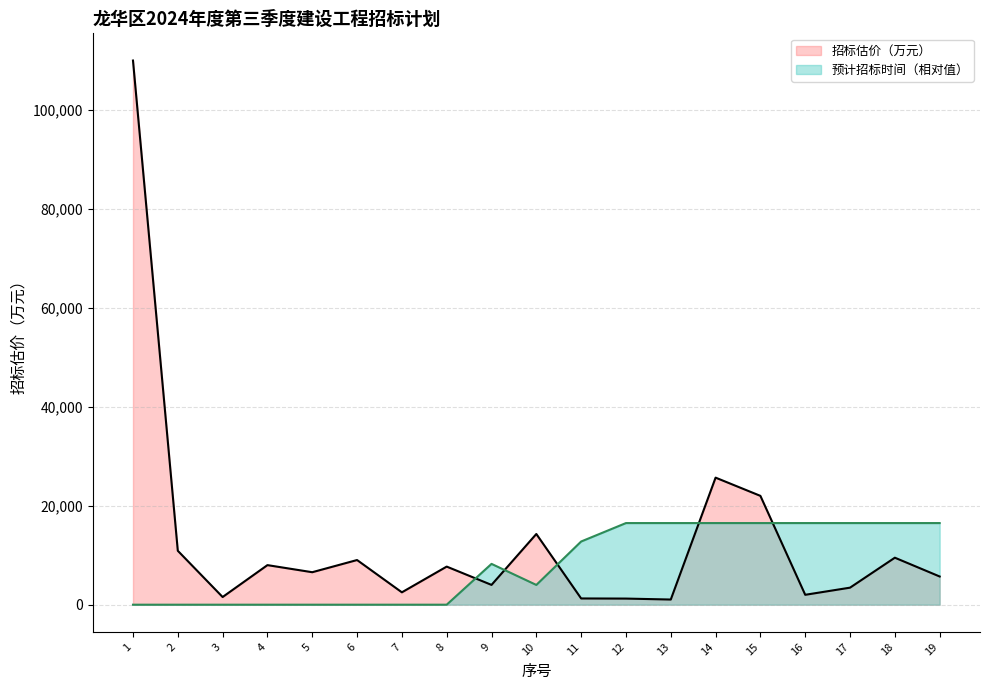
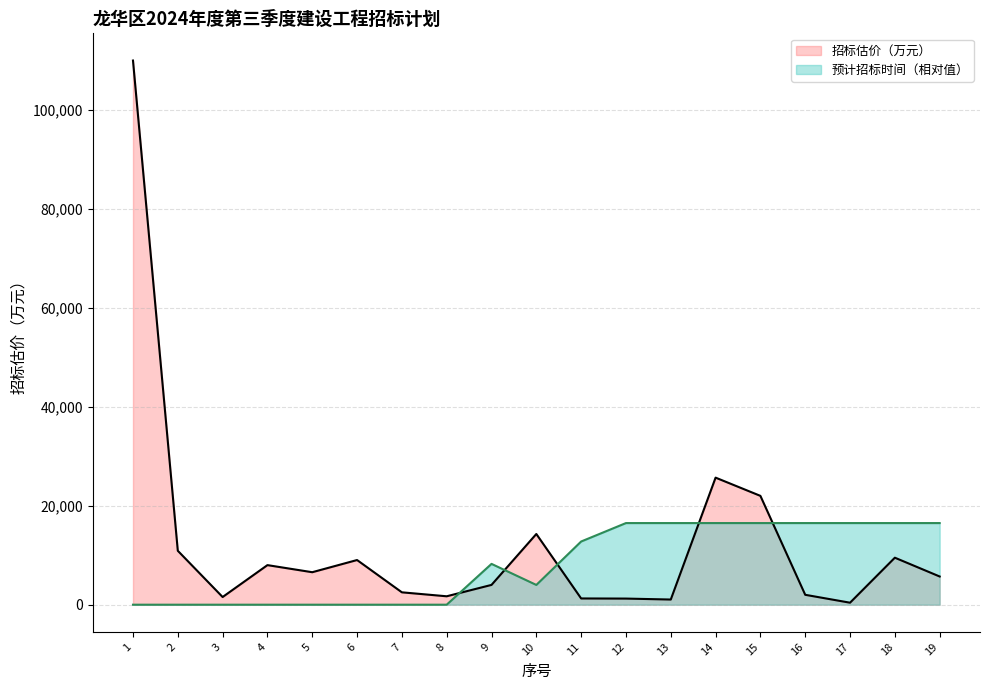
  {
    "招标估价（万元）": {
      "1": "110,000",
      "2": "11,000",
      "3": "2,000",
      "4": "8,000",
      "5": "7,000",
      "6": "9,000",
      "7": "3,000",
-     "8": "8,000",
+     "8": "2,000",
      "9": "4,000",
      "10": "14,000",
      "11": "1,000",
      "12": "1,000",
      "13": "1,000",
      "14": "26,000",
      "15": "22,000",
      "16": "2,000",
-     "17": "3,000",
+     "17": "0",
      "18": "10,000",
      "19": "6,000"
    },
    "预计招标时间（相对值）": {
      "1": "0",
      "2": "0",
      "3": "0",
      "4": "0",
      "5": "0",
      "6": "0",
      "7": "0",
      "8": "0",
      "9": "8,000",
      "10": "4,000",
      "11": "13,000",
      "12": "17,000",
      "13": "17,000",
      "14": "17,000",
      "15": "17,000",
      "16": "17,000",
      "17": "17,000",
      "18": "17,000",
      "19": "17,000"
    }
  }
